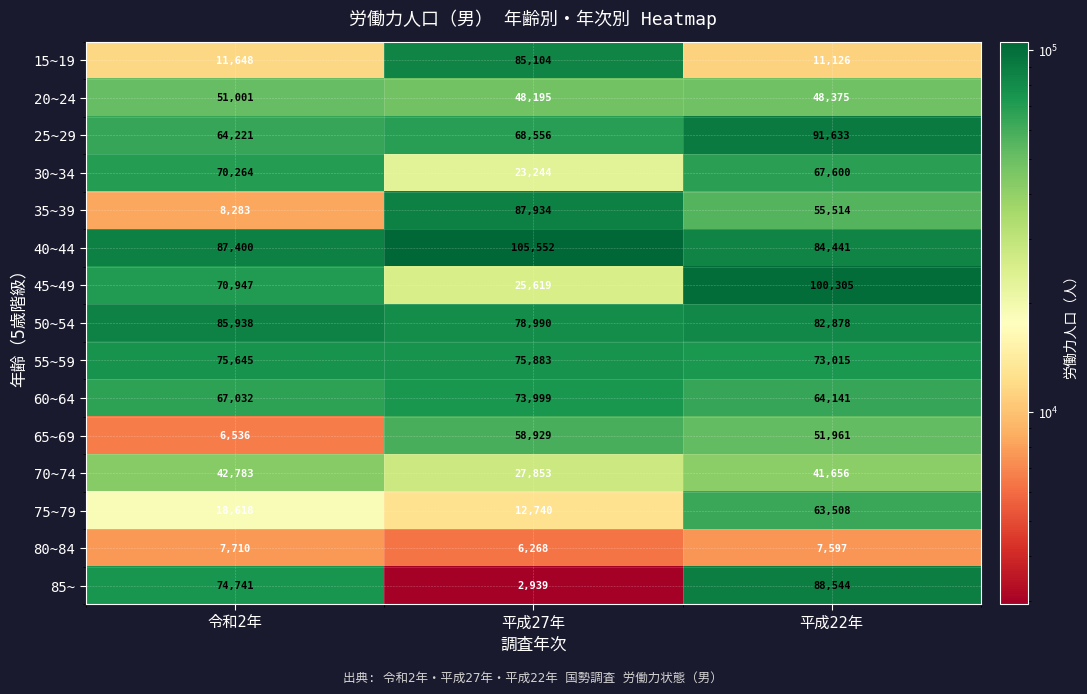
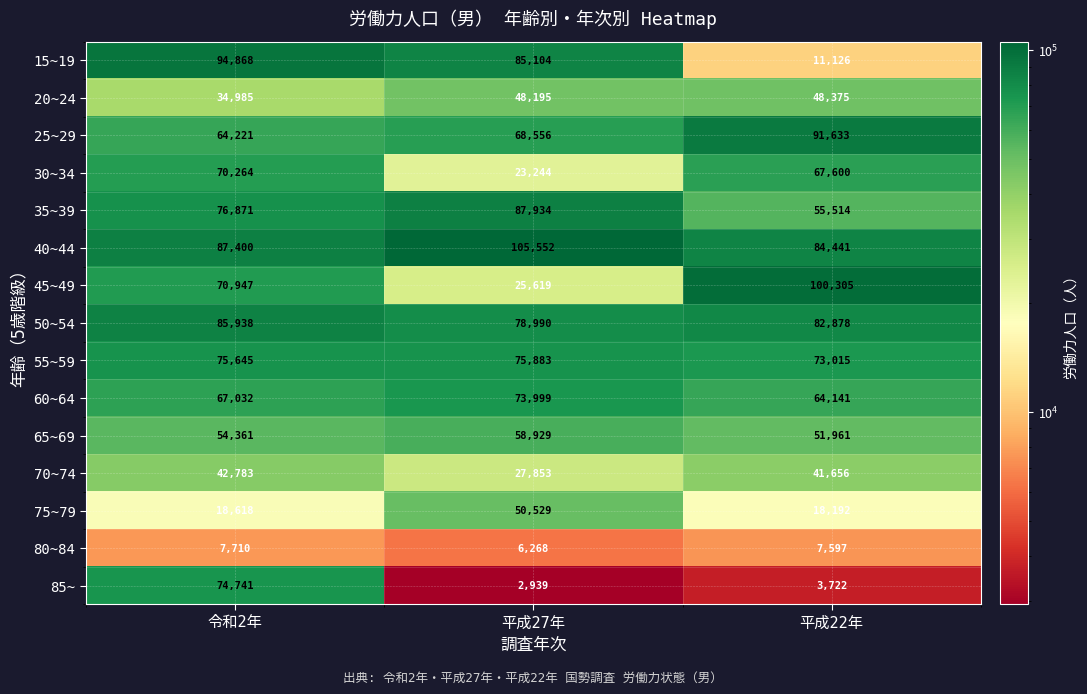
  {
    "15~19": {
-     "令和2年": "11,648",
+     "令和2年": "94,868",
      "平成27年": "85,104",
      "平成22年": "11,126"
    },
    "20~24": {
-     "令和2年": "51,001",
+     "令和2年": "34,985",
      "平成27年": "48,195",
      "平成22年": "48,375"
    },
    "25~29": {
      "令和2年": "64,221",
      "平成27年": "68,556",
      "平成22年": "91,633"
    },
    "30~34": {
      "令和2年": "70,264",
      "平成27年": "23,244",
      "平成22年": "67,600"
    },
    "35~39": {
-     "令和2年": "8,283",
+     "令和2年": "76,871",
      "平成27年": "87,934",
      "平成22年": "55,514"
    },
    "40~44": {
      "令和2年": "87,400",
      "平成27年": "105,552",
      "平成22年": "84,441"
    },
    "45~49": {
      "令和2年": "70,947",
      "平成27年": "25,619",
      "平成22年": "100,305"
    },
    "50~54": {
      "令和2年": "85,938",
      "平成27年": "78,990",
      "平成22年": "82,878"
    },
    "55~59": {
      "令和2年": "75,645",
      "平成27年": "75,883",
      "平成22年": "73,015"
    },
    "60~64": {
      "令和2年": "67,032",
      "平成27年": "73,999",
      "平成22年": "64,141"
    },
    "65~69": {
-     "令和2年": "6,536",
+     "令和2年": "54,361",
      "平成27年": "58,929",
      "平成22年": "51,961"
    },
    "70~74": {
      "令和2年": "42,783",
      "平成27年": "27,853",
      "平成22年": "41,656"
    },
    "75~79": {
      "令和2年": "18,618",
-     "平成27年": "12,740",
-     "平成22年": "63,508"
+     "平成27年": "50,529",
+     "平成22年": "18,192"
    },
    "80~84": {
      "令和2年": "7,710",
      "平成27年": "6,268",
      "平成22年": "7,597"
    },
    "85~": {
      "令和2年": "74,741",
      "平成27年": "2,939",
-     "平成22年": "88,544"
+     "平成22年": "3,722"
    }
  }
